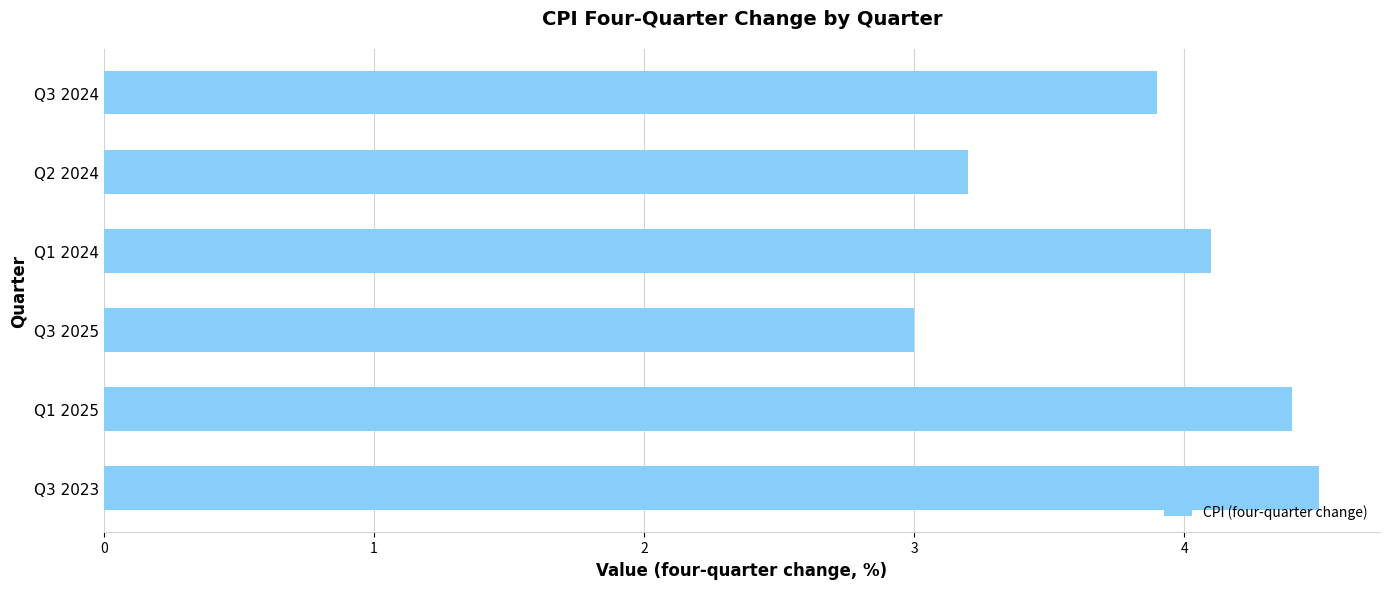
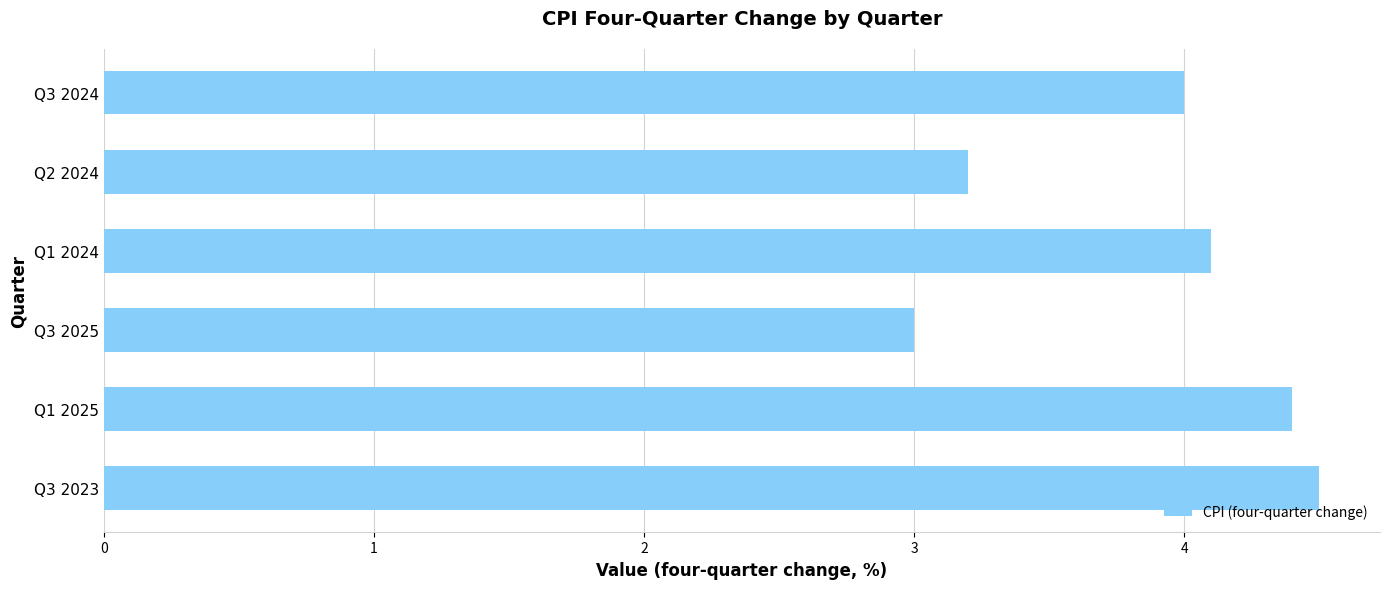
  {
-   "Q3 2024": 3.9,
+   "Q3 2024": 4.0,
    "Q2 2024": 3.2,
    "Q1 2024": 4.1,
    "Q3 2025": 3.0,
    "Q1 2025": 4.4,
    "Q3 2023": 4.5
  }
